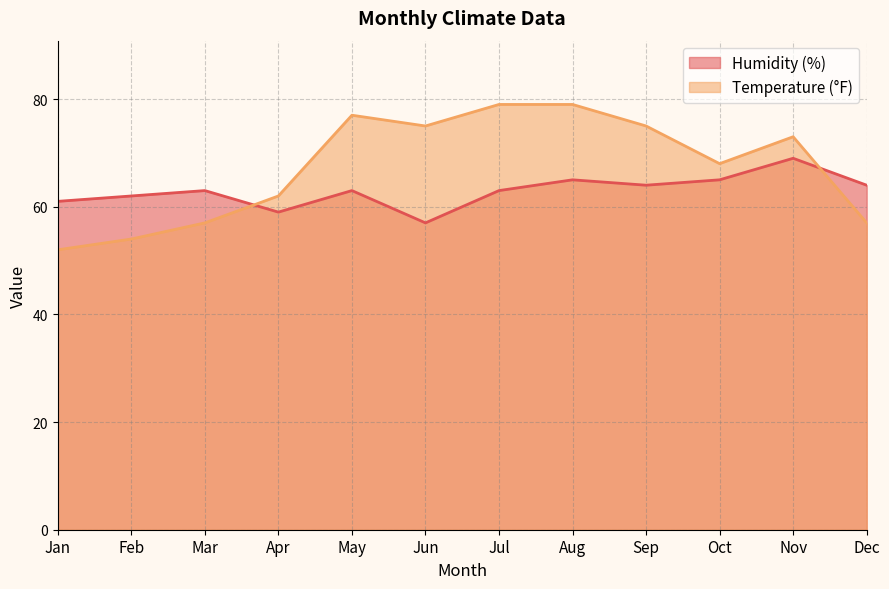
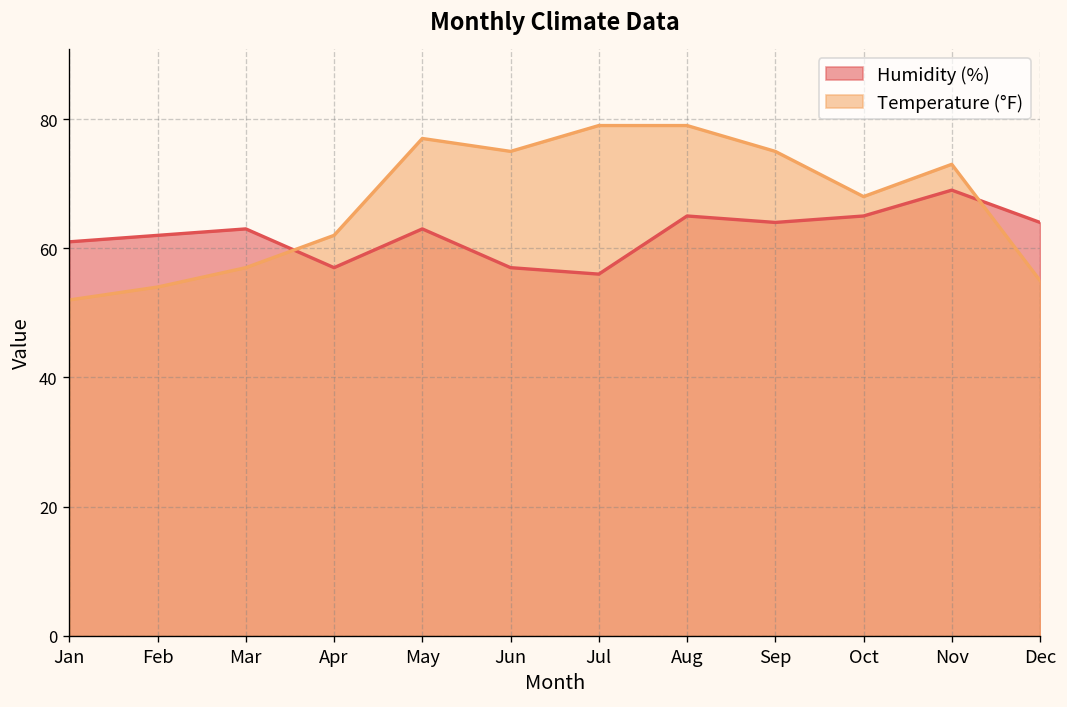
  {
    "Humidity (%)": {
      "Jan": 61,
      "Feb": 62,
      "Mar": 63,
-     "Apr": 59,
+     "Apr": 57,
      "May": 63,
      "Jun": 57,
-     "Jul": 63,
+     "Jul": 56,
      "Aug": 65,
      "Sep": 64,
      "Oct": 65,
      "Nov": 69,
      "Dec": 64
    },
    "Temperature (°F)": {
      "Jan": 52,
      "Feb": 54,
      "Mar": 57,
      "Apr": 62,
      "May": 77,
      "Jun": 75,
      "Jul": 79,
      "Aug": 79,
      "Sep": 75,
      "Oct": 68,
      "Nov": 73,
-     "Dec": 57
+     "Dec": 55
    }
  }
